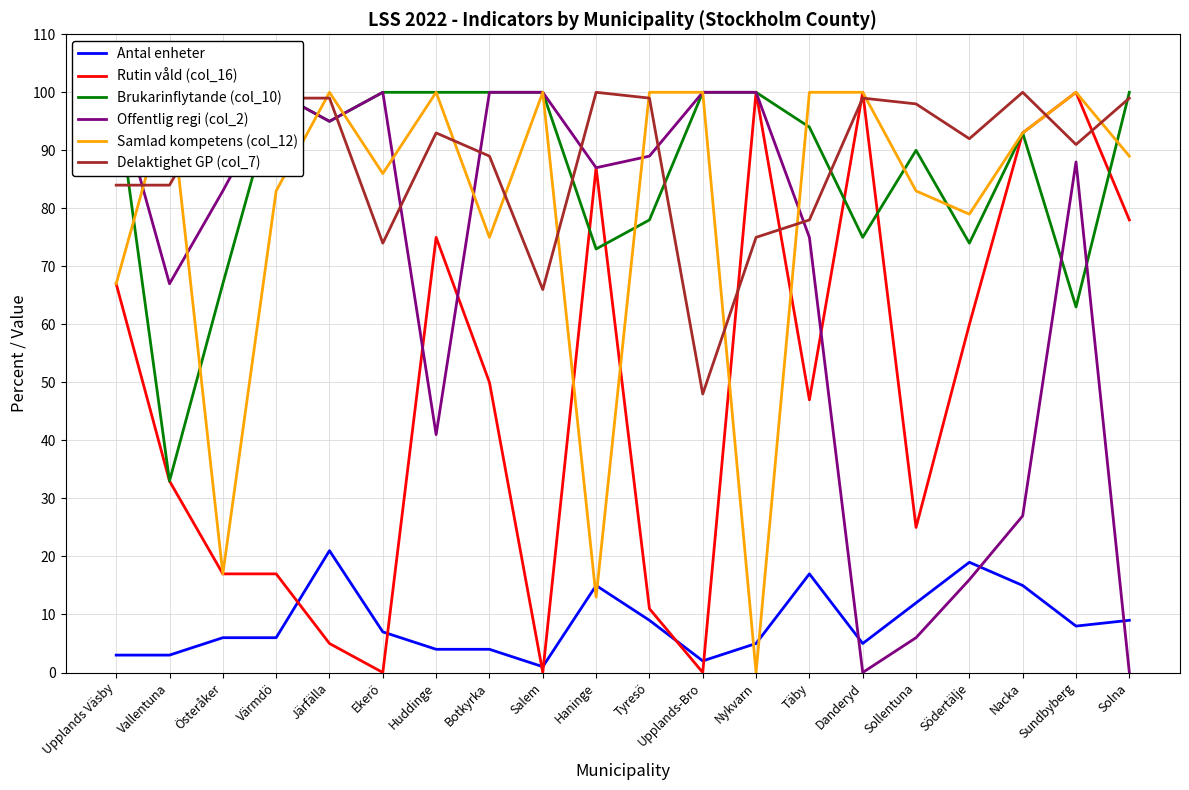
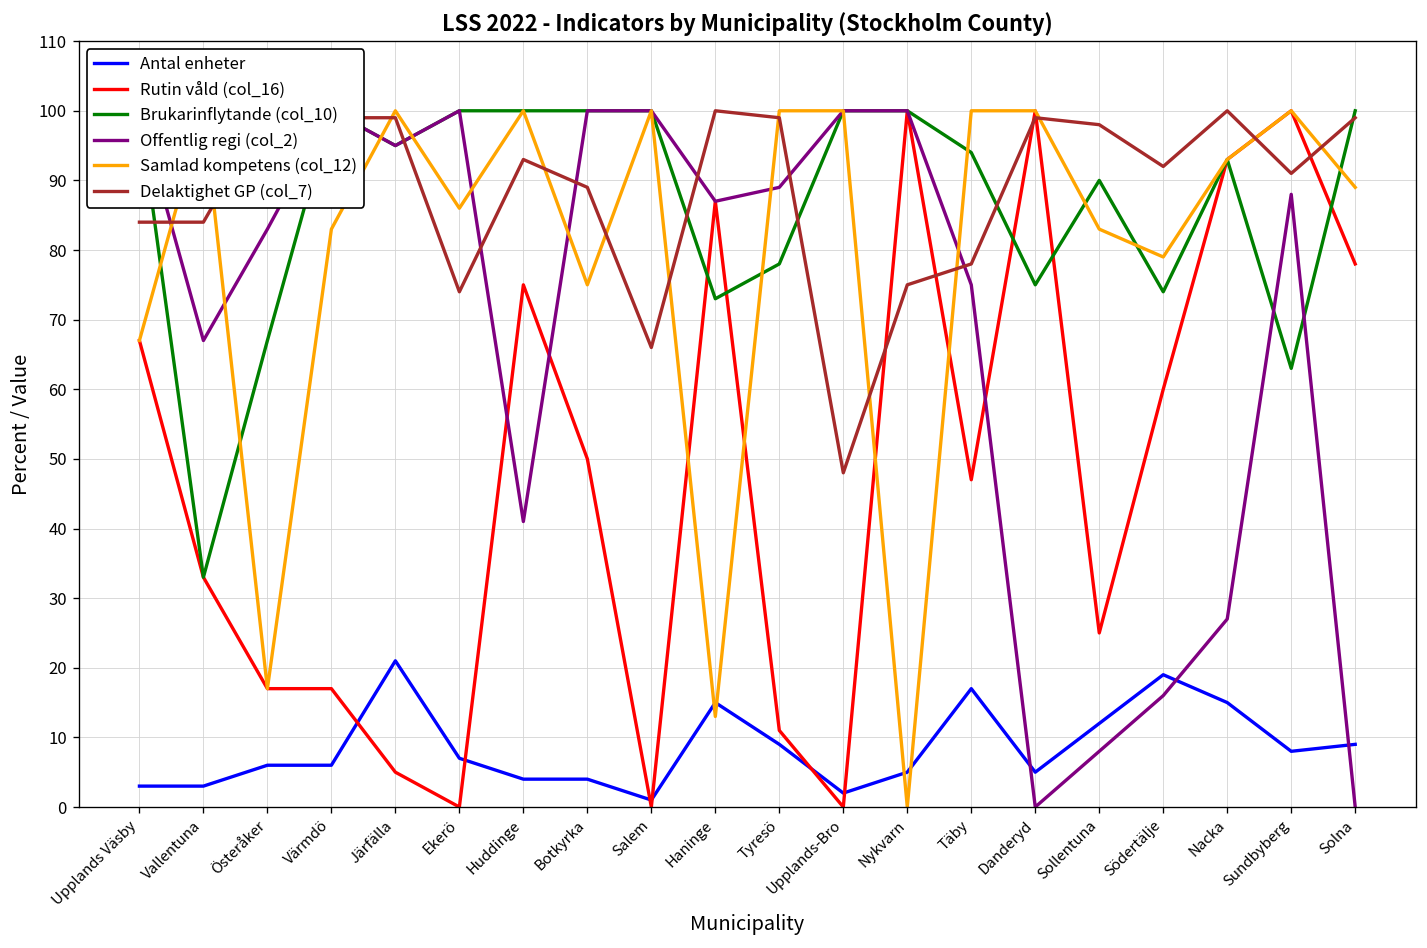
  {
    "Antal enheter": {
      "Upplands Väsby": 3,
      "Vallentuna": 3,
      "Österåker": 6,
      "Värmdö": 6,
      "Järfälla": 21,
      "Ekerö": 7,
      "Huddinge": 4,
      "Botkyrka": 4,
      "Salem": 1,
      "Haninge": 15,
      "Tyresö": 9,
      "Upplands-Bro": 2,
      "Nykvarn": 5,
      "Täby": 17,
      "Danderyd": 5,
      "Sollentuna": 12,
      "Södertälje": 19,
      "Nacka": 15,
      "Sundbyberg": 8,
      "Solna": 9
    },
    "Rutin våld (col_16)": {
      "Värmdö": 17,
      "Järfälla": 5,
      "Ekerö": 0,
      "Huddinge": 75,
      "Botkyrka": 50,
      "Salem": 0,
      "Tyresö": 11,
      "Upplands-Bro": 0,
      "Täby": 47,
      "Sollentuna": 25,
      "Södertälje": 60,
      "Solna": 78
    },
    "Brukarinflytande (col_10)": {
      "Österåker": 67,
      "Haninge": 73,
      "Tyresö": 78,
      "Täby": 94,
      "Danderyd": 75,
      "Sollentuna": 90,
      "Södertälje": 74,
      "Sundbyberg": 63,
      "Solna": 100
    },
    "Offentlig regi (col_2)": {
      "Vallentuna": 67,
      "Österåker": 83,
      "Huddinge": 41,
      "Tyresö": 89,
      "Täby": 75,
      "Danderyd": 0,
-     "Sollentuna": 6,
+     "Sollentuna": 8,
      "Södertälje": 16,
      "Nacka": 27,
      "Sundbyberg": 88,
      "Solna": 0
    },
    "Samlad kompetens (col_12)": {
      "Värmdö": 83,
      "Järfälla": 100,
      "Ekerö": 86,
      "Botkyrka": 75,
      "Haninge": 13,
      "Tyresö": 100,
      "Nykvarn": 0,
      "Täby": 100,
      "Sollentuna": 83,
      "Södertälje": 79,
      "Solna": 89
    },
    "Delaktighet GP (col_7)": {
      "Upplands Väsby": 84,
      "Vallentuna": 84,
      "Järfälla": 99,
      "Ekerö": 74,
      "Huddinge": 93,
      "Botkyrka": 89,
      "Salem": 66,
      "Haninge": 100,
      "Tyresö": 99,
      "Upplands-Bro": 48,
      "Nykvarn": 75,
      "Täby": 78,
      "Danderyd": 99,
      "Sollentuna": 98,
      "Södertälje": 92,
      "Nacka": 100,
      "Sundbyberg": 91,
      "Solna": 99
    }
  }
